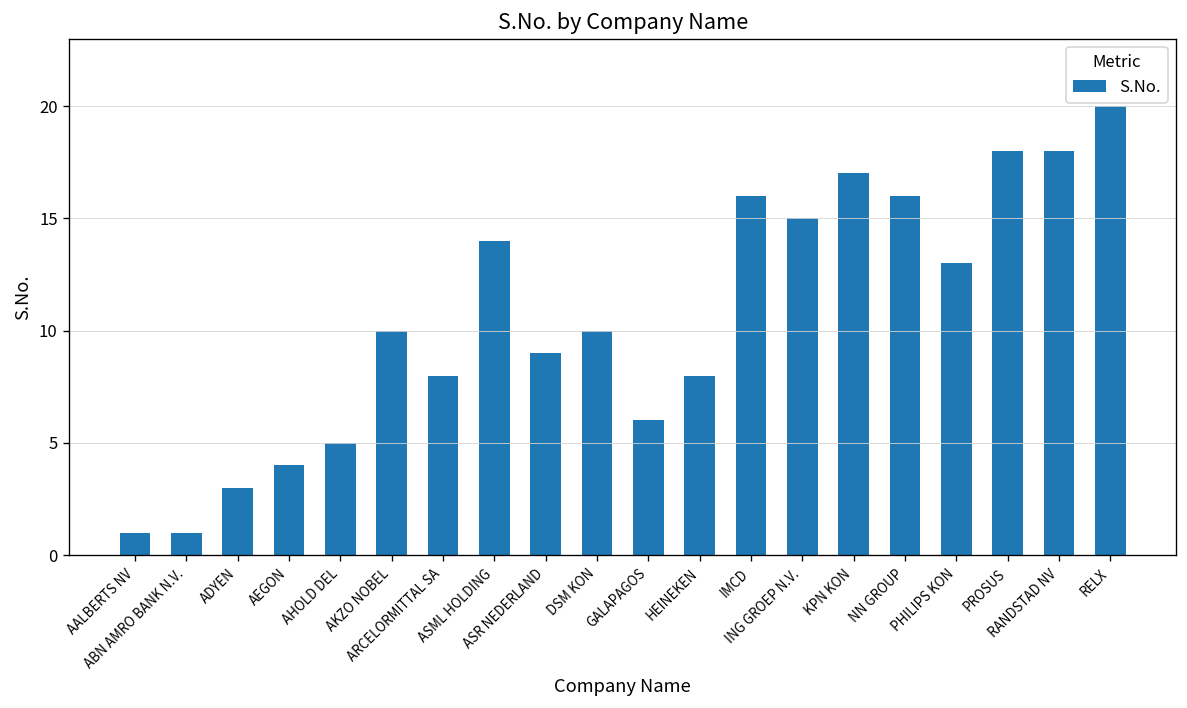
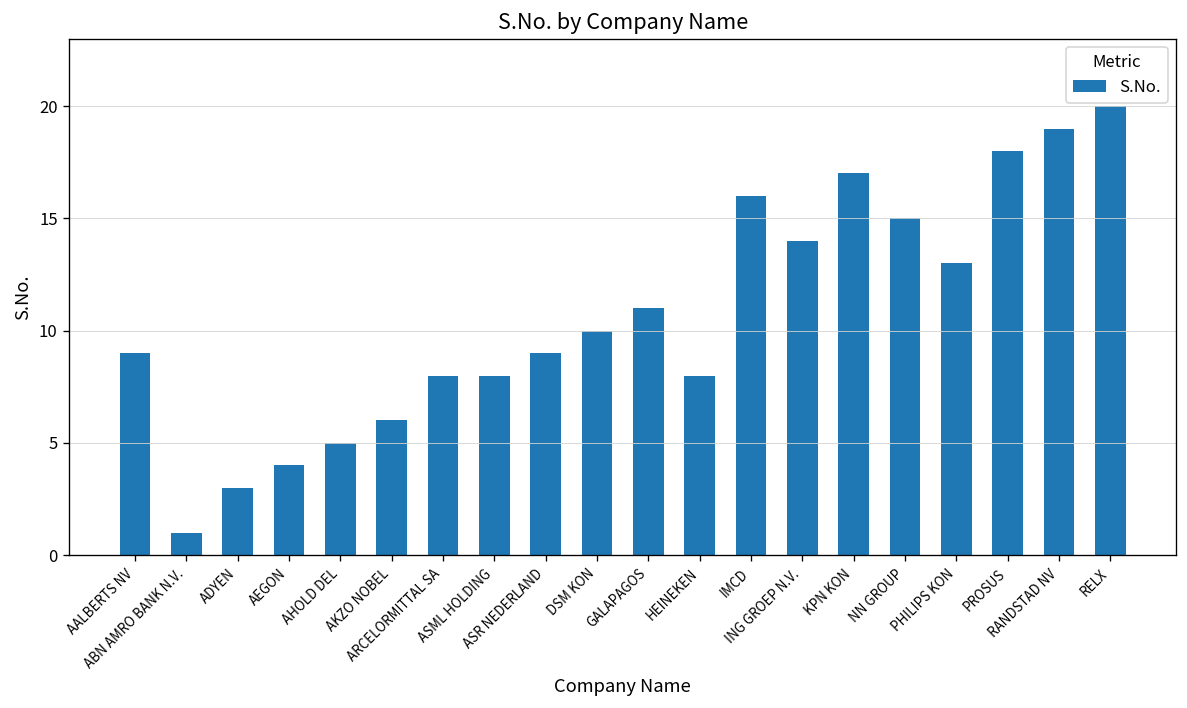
  {
-   "AALBERTS NV": 1,
+   "AALBERTS NV": 9,
    "ABN AMRO BANK N.V.": 1,
    "ADYEN": 3,
    "AEGON": 4,
    "AHOLD DEL": 5,
-   "AKZO NOBEL": 10,
+   "AKZO NOBEL": 6,
    "ARCELORMITTAL SA": 8,
-   "ASML HOLDING": 14,
+   "ASML HOLDING": 8,
    "ASR NEDERLAND": 9,
    "DSM KON": 10,
-   "GALAPAGOS": 6,
+   "GALAPAGOS": 11,
    "HEINEKEN": 8,
    "IMCD": 16,
-   "ING GROEP N.V.": 15,
+   "ING GROEP N.V.": 14,
    "KPN KON": 17,
-   "NN GROUP": 16,
+   "NN GROUP": 15,
    "PHILIPS KON": 13,
    "PROSUS": 18,
-   "RANDSTAD NV": 18,
+   "RANDSTAD NV": 19,
    "RELX": 20
  }
